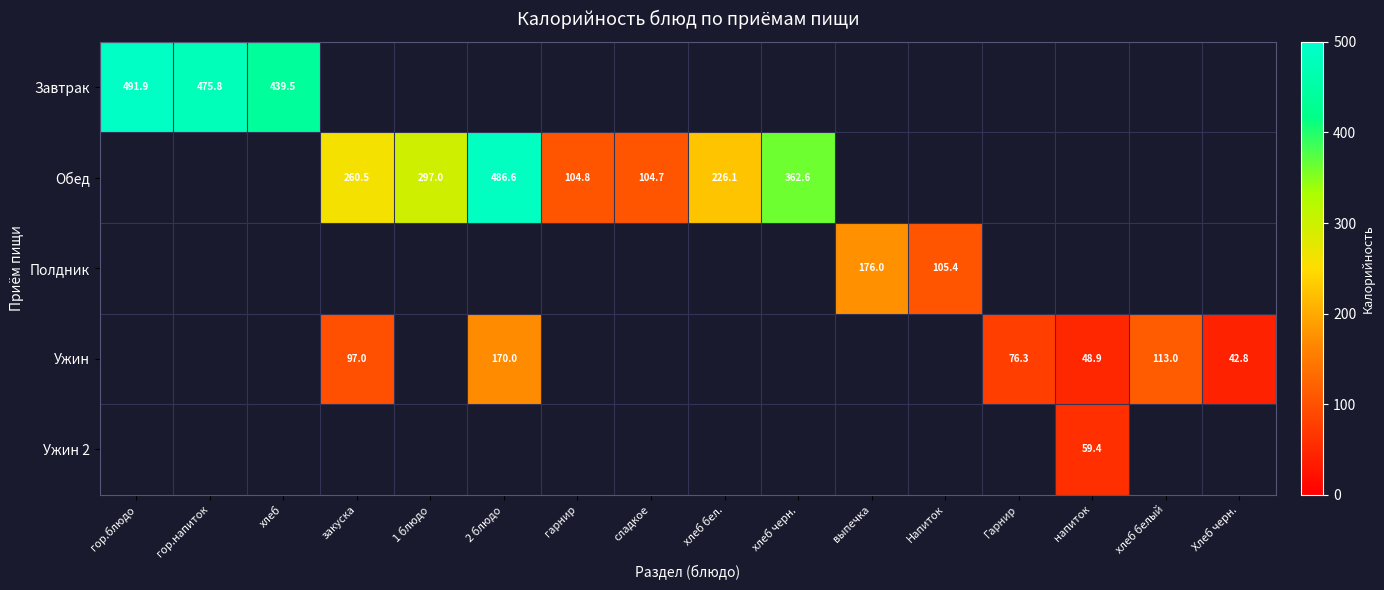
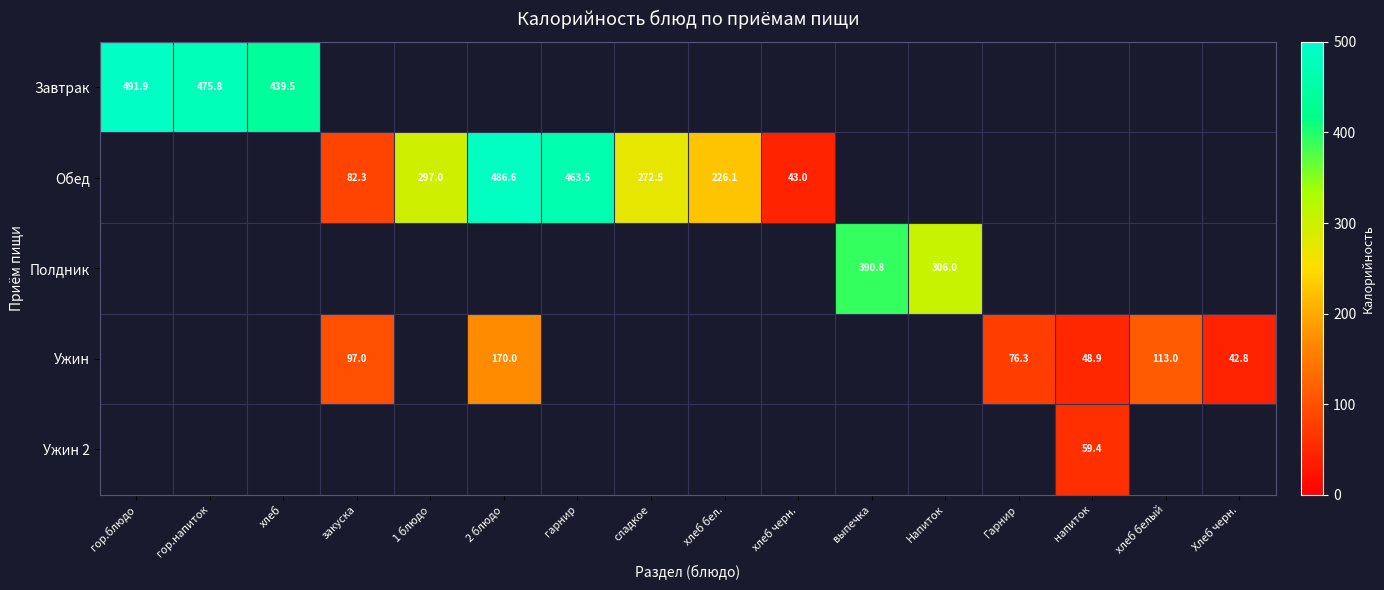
  {
    "Завтрак": {
      "гор.блюдо": 491.9,
      "гор.напиток": 475.8,
      "хлеб": 439.5
    },
    "Обед": {
-     "закуска": 260.5,
+     "закуска": 82.3,
      "1 блюдо": 297.0,
      "2 блюдо": 486.6,
-     "гарнир": 104.8,
-     "сладкое": 104.7,
+     "гарнир": 463.5,
+     "сладкое": 272.5,
      "хлеб бел.": 226.1,
-     "хлеб черн.": 362.6
+     "хлеб черн.": 43.0
    },
    "Полдник": {
-     "выпечка": 176.0,
-     "Напиток": 105.4
+     "выпечка": 390.8,
+     "Напиток": 306.0
    },
    "Ужин": {
      "закуска": 97.0,
      "2 блюдо": 170.0,
      "Гарнир": 76.3,
      "напиток": 48.9,
      "хлеб белый": 113.0,
      "Хлеб черн.": 42.8
    },
    "Ужин 2": {
      "напиток": 59.4
    }
  }
